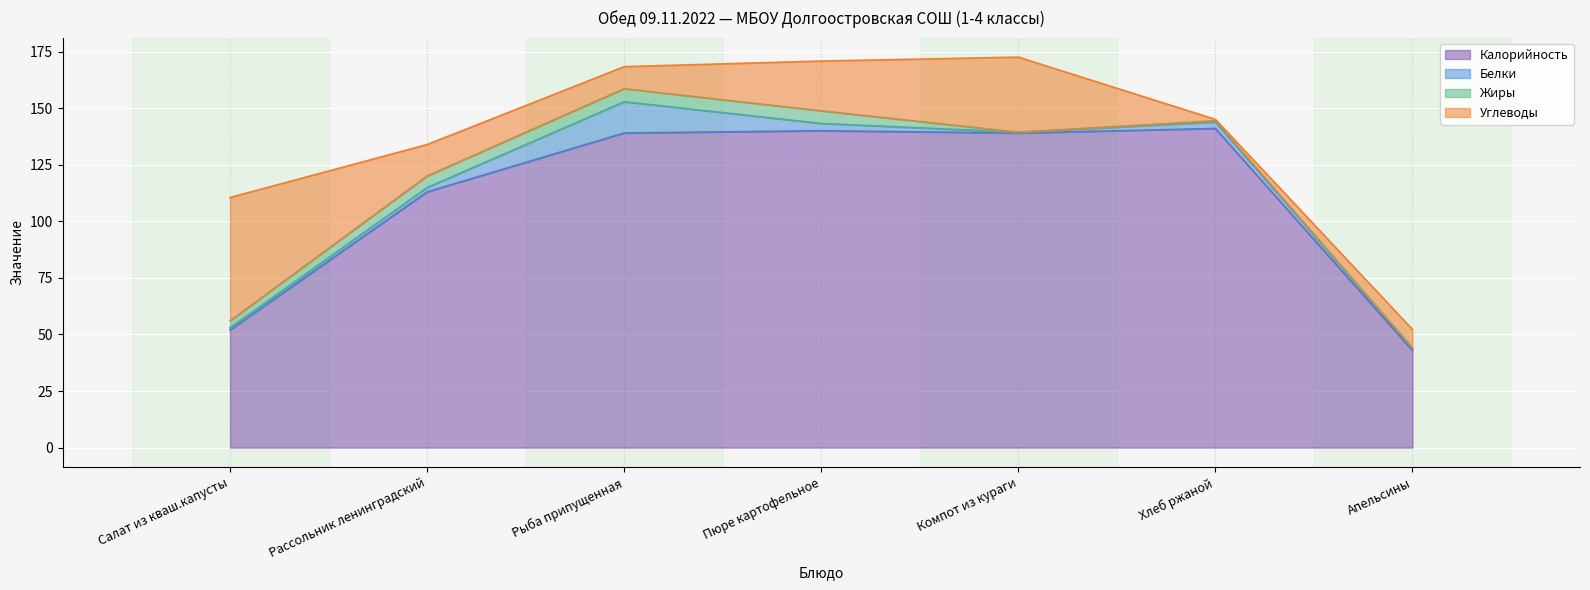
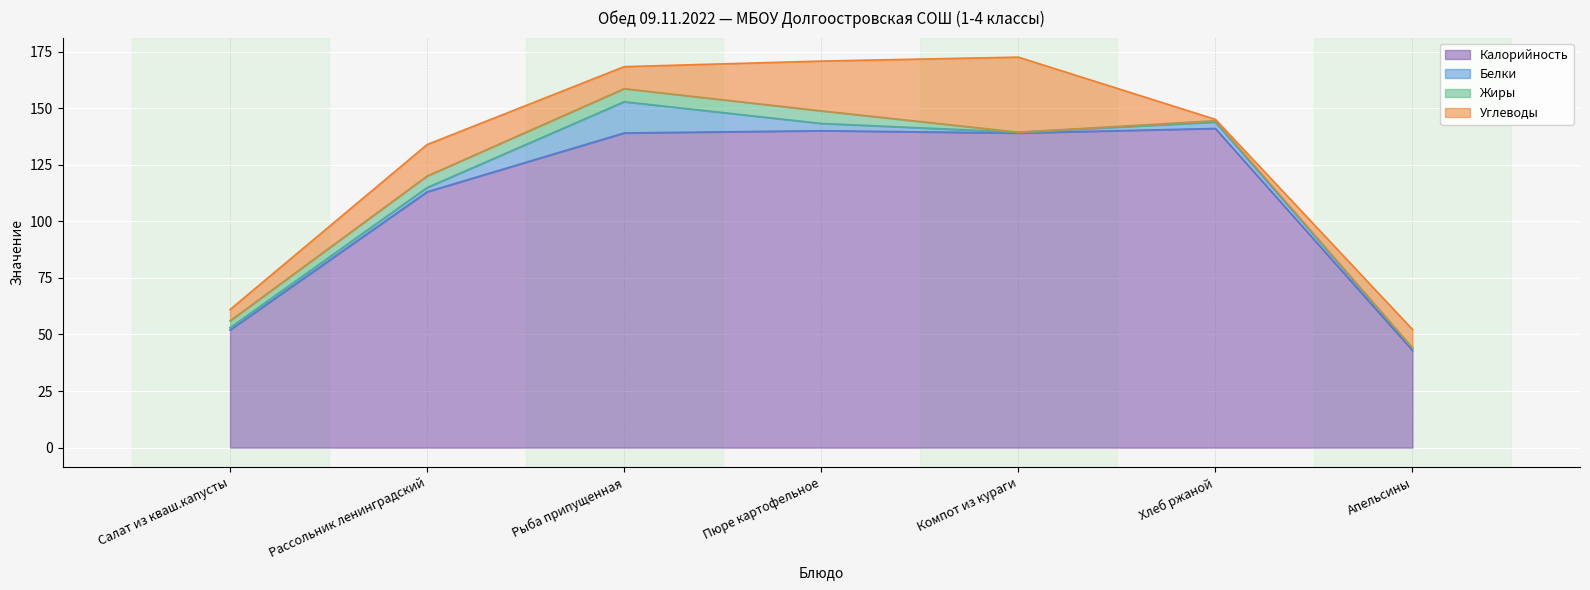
  {
    "Калорийность": {
      "Рассольник ленинградский": 113,
      "Рыба припущенная": 139,
      "Пюре картофельное": 140,
      "Хлеб ржаной": 141
    },
    "Белки": {
      "Рассольник ленинградский": 2,
      "Рыба припущенная": 14,
      "Пюре картофельное": 3
    },
    "Жиры": {
      "Салат из кваш.капусты": 3,
      "Рассольник ленинградский": 5,
      "Рыба припущенная": 6,
      "Пюре картофельное": 6
    },
    "Углеводы": {
-     "Салат из кваш.капусты": 55,
+     "Салат из кваш.капусты": 5,
      "Рассольник ленинградский": 14,
      "Рыба припущенная": 10,
      "Пюре картофельное": 22,
      "Компот из кураги": 33,
      "Апельсины": 8
    }
  }
